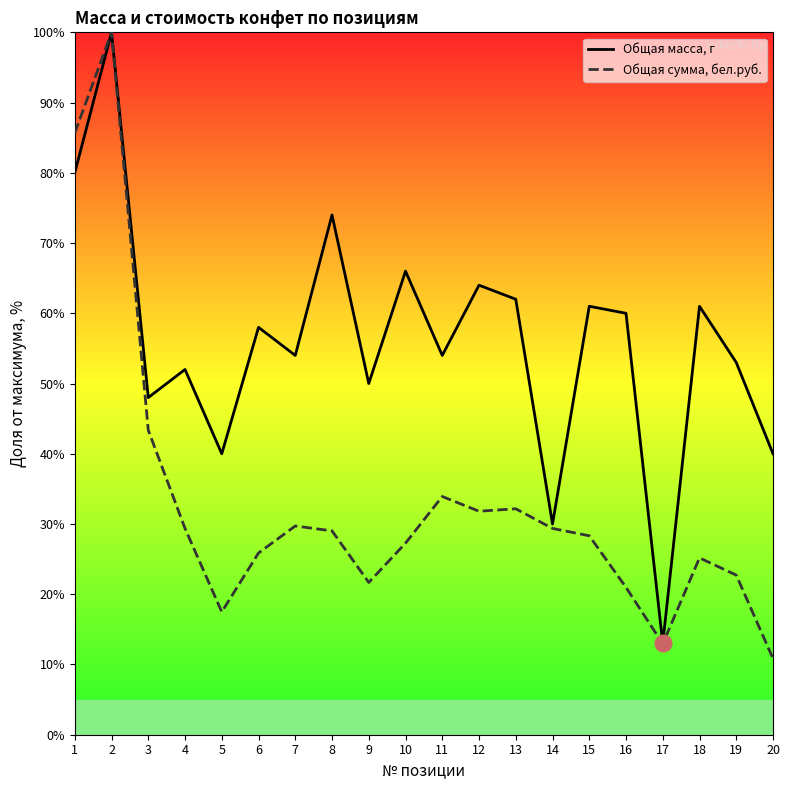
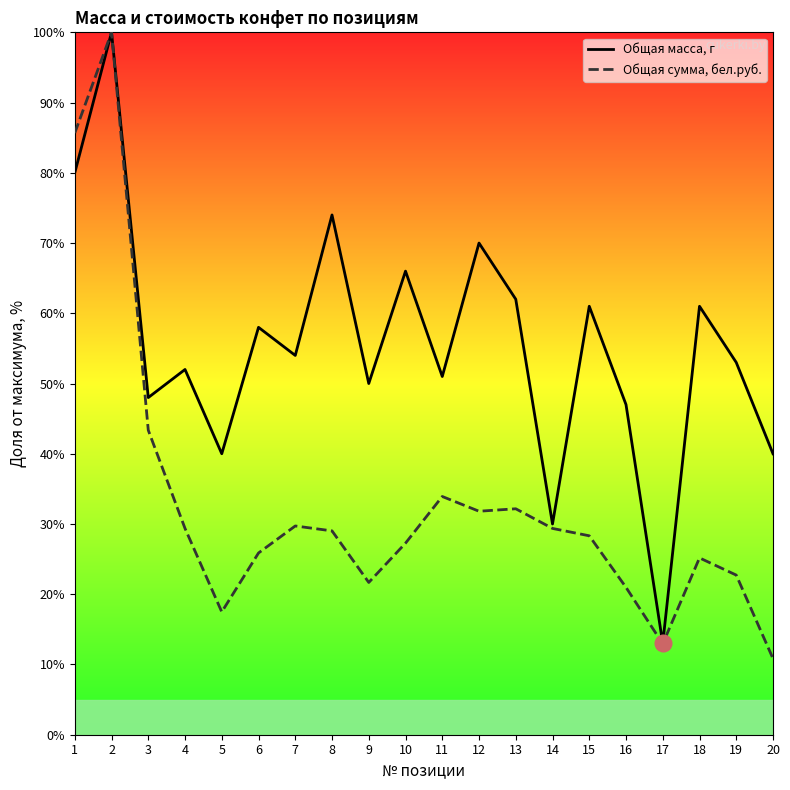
  {
    "Общая масса, г": {
      "1": "80%",
      "3": "48%",
      "4": "52%",
      "5": "40%",
      "6": "58%",
      "7": "54%",
      "8": "74%",
      "9": "50%",
      "10": "66%",
-     "11": "54%",
-     "12": "64%",
+     "11": "51%",
+     "12": "70%",
      "13": "62%",
      "14": "30%",
      "15": "61%",
-     "16": "60%",
+     "16": "47%",
      "18": "61%",
      "19": "53%",
      "20": "40%"
    },
    "Общая сумма, бел.руб.": {
      "1": "86%",
      "3": "43%",
      "4": "29%",
      "5": "17%",
      "6": "26%",
      "7": "30%",
      "8": "29%",
      "9": "22%",
      "10": "27%",
      "11": "34%",
      "12": "32%",
      "13": "32%",
      "14": "29%",
      "15": "28%",
      "16": "21%",
      "18": "25%",
      "19": "23%",
      "20": "11%"
    }
  }
